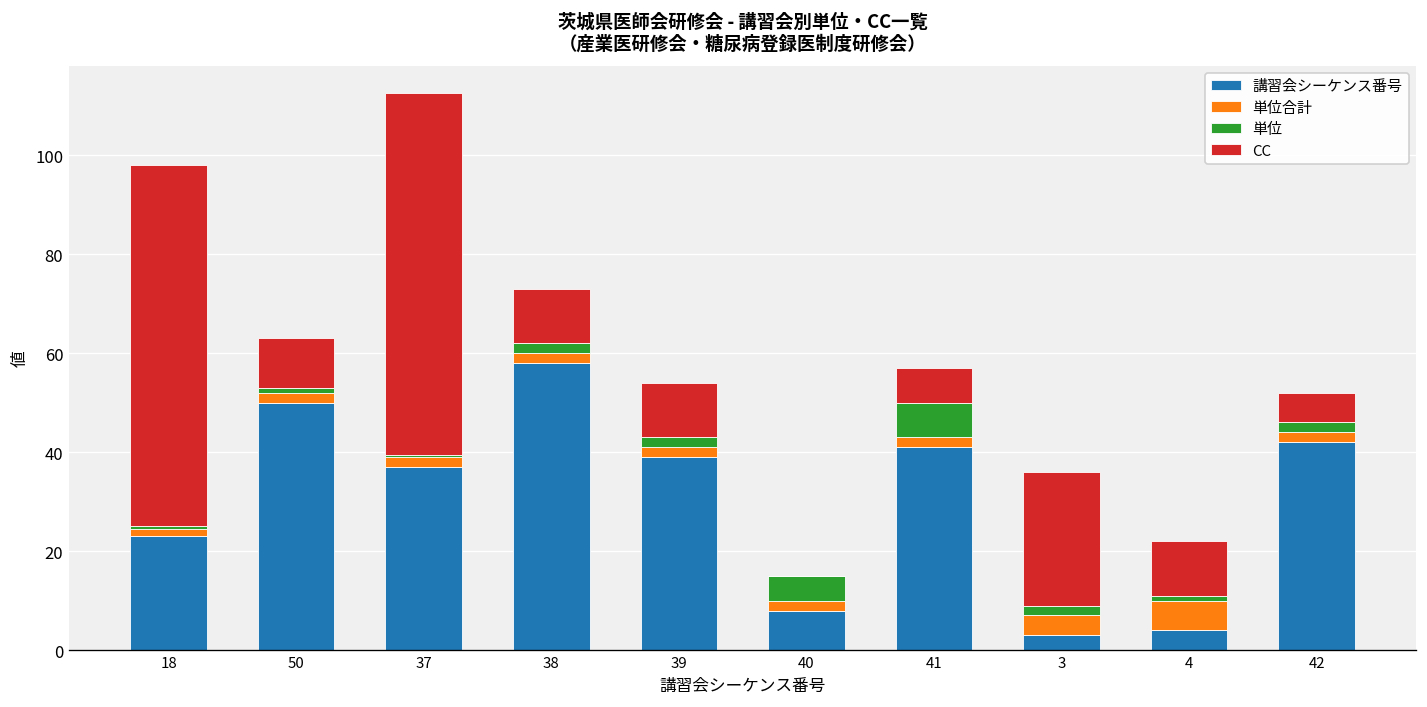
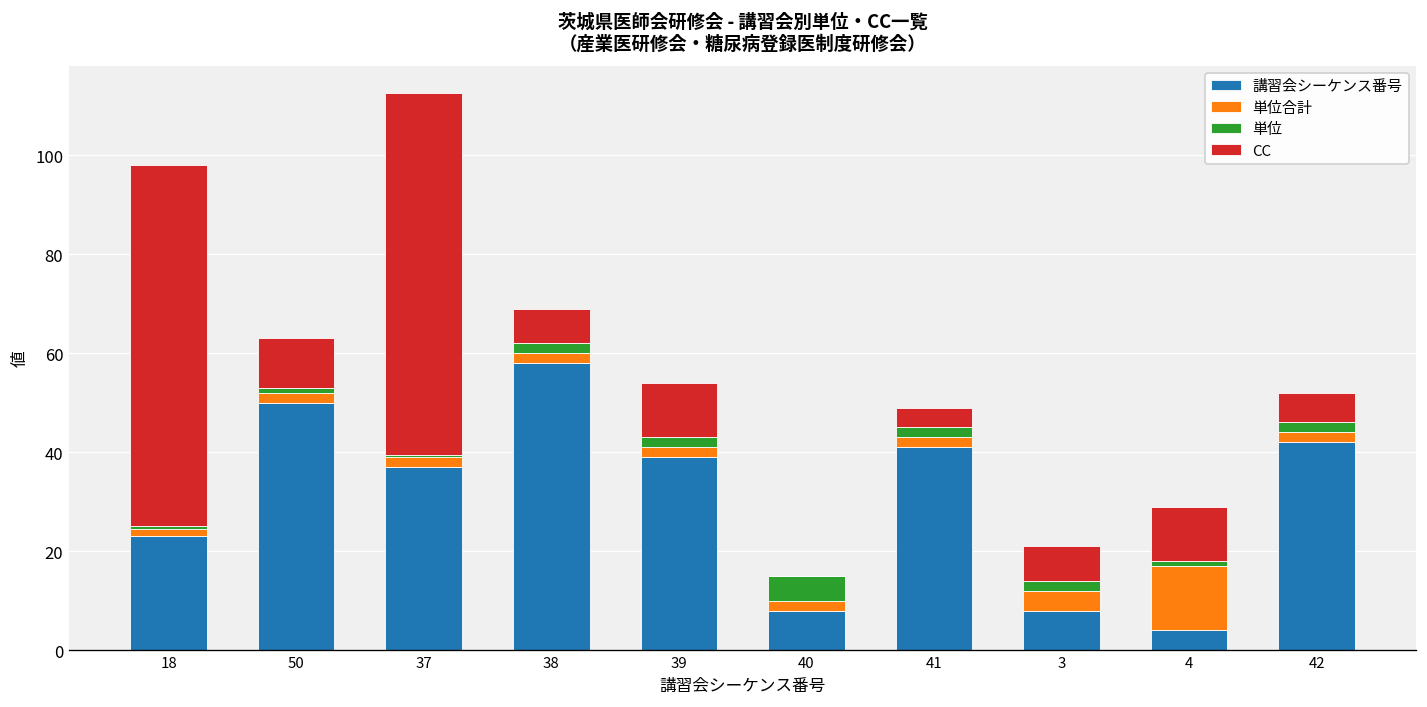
  {
    "講習会シーケンス番号": {
      "18": 23,
      "50": 50,
      "37": 37,
      "38": 58,
      "39": 39,
      "40": 8,
      "41": 41,
-     "3": 3,
+     "3": 8,
      "4": 4,
      "42": 42
    },
    "単位合計": {
      "18": 2,
      "50": 2,
      "37": 2,
      "38": 2,
      "39": 2,
      "40": 2,
      "41": 2,
      "3": 4,
-     "4": 6,
+     "4": 13,
      "42": 2
    },
    "単位": {
      "50": 1,
      "38": 2,
      "39": 2,
      "40": 5,
-     "41": 7,
+     "41": 2,
      "3": 2,
      "4": 1,
      "42": 2
    },
    "CC": {
      "18": 73,
      "50": 10,
      "37": 73,
-     "38": 11,
+     "38": 7,
      "39": 11,
      "40": 0,
-     "41": 7,
-     "3": 27,
+     "41": 4,
+     "3": 7,
      "4": 11,
      "42": 6
    }
  }
